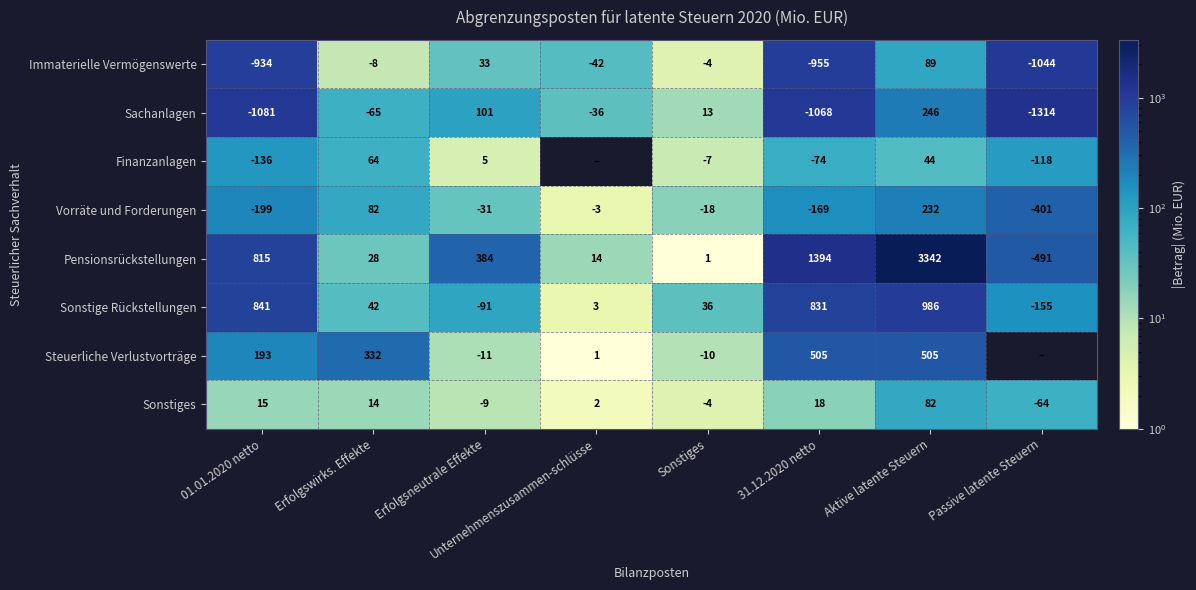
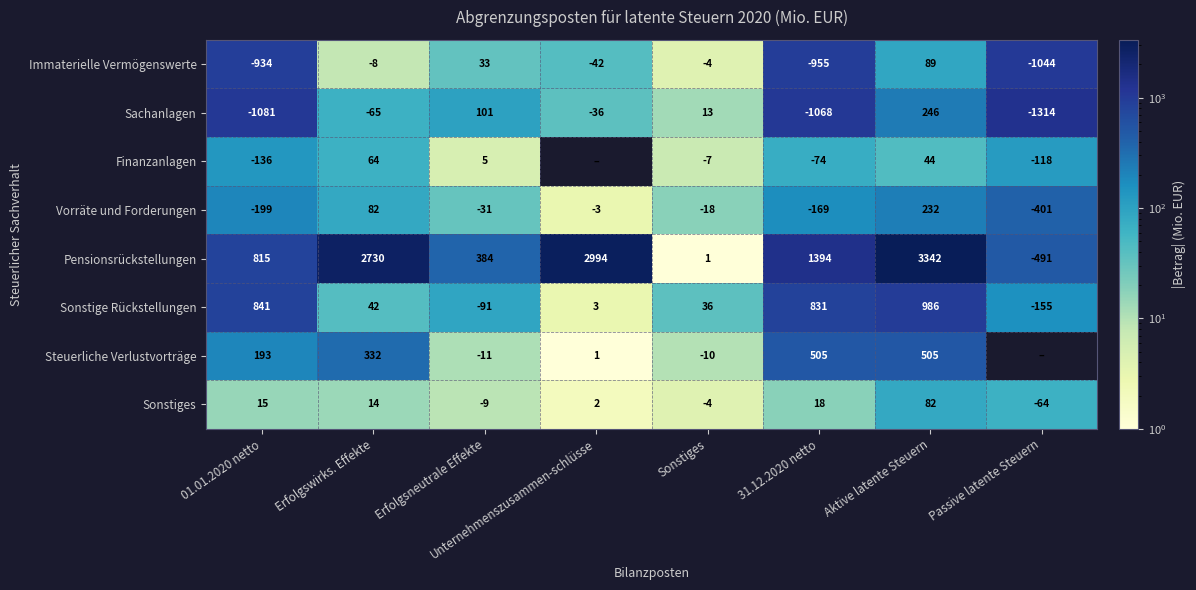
  {
    "Immaterielle Vermögenswerte": {
      "01.01.2020 netto": -934,
      "Erfolgswirks. Effekte": -8,
      "Erfolgsneutrale Effekte": 33,
      "Unternehmenszusammen-schlüsse": -42,
      "Sonstiges": -4,
      "31.12.2020 netto": -955,
      "Aktive latente Steuern": 89,
      "Passive latente Steuern": -1044
    },
    "Sachanlagen": {
      "01.01.2020 netto": -1081,
      "Erfolgswirks. Effekte": -65,
      "Erfolgsneutrale Effekte": 101,
      "Unternehmenszusammen-schlüsse": -36,
      "Sonstiges": 13,
      "31.12.2020 netto": -1068,
      "Aktive latente Steuern": 246,
      "Passive latente Steuern": -1314
    },
    "Finanzanlagen": {
      "01.01.2020 netto": -136,
      "Erfolgswirks. Effekte": 64,
      "Erfolgsneutrale Effekte": 5,
      "Sonstiges": -7,
      "31.12.2020 netto": -74,
      "Aktive latente Steuern": 44,
      "Passive latente Steuern": -118
    },
    "Vorräte und Forderungen": {
      "01.01.2020 netto": -199,
      "Erfolgswirks. Effekte": 82,
      "Erfolgsneutrale Effekte": -31,
      "Unternehmenszusammen-schlüsse": -3,
      "Sonstiges": -18,
      "31.12.2020 netto": -169,
      "Aktive latente Steuern": 232,
      "Passive latente Steuern": -401
    },
    "Pensionsrückstellungen": {
      "01.01.2020 netto": 815,
-     "Erfolgswirks. Effekte": 28,
+     "Erfolgswirks. Effekte": 2730,
      "Erfolgsneutrale Effekte": 384,
-     "Unternehmenszusammen-schlüsse": 14,
+     "Unternehmenszusammen-schlüsse": 2994,
      "Sonstiges": 1,
      "31.12.2020 netto": 1394,
      "Aktive latente Steuern": 3342,
      "Passive latente Steuern": -491
    },
    "Sonstige Rückstellungen": {
      "01.01.2020 netto": 841,
      "Erfolgswirks. Effekte": 42,
      "Erfolgsneutrale Effekte": -91,
      "Unternehmenszusammen-schlüsse": 3,
      "Sonstiges": 36,
      "31.12.2020 netto": 831,
      "Aktive latente Steuern": 986,
      "Passive latente Steuern": -155
    },
    "Steuerliche Verlustvorträge": {
      "01.01.2020 netto": 193,
      "Erfolgswirks. Effekte": 332,
      "Erfolgsneutrale Effekte": -11,
      "Unternehmenszusammen-schlüsse": 1,
      "Sonstiges": -10,
      "31.12.2020 netto": 505,
      "Aktive latente Steuern": 505
    },
    "Sonstiges": {
      "01.01.2020 netto": 15,
      "Erfolgswirks. Effekte": 14,
      "Erfolgsneutrale Effekte": -9,
      "Unternehmenszusammen-schlüsse": 2,
      "Sonstiges": -4,
      "31.12.2020 netto": 18,
      "Aktive latente Steuern": 82,
      "Passive latente Steuern": -64
    }
  }
